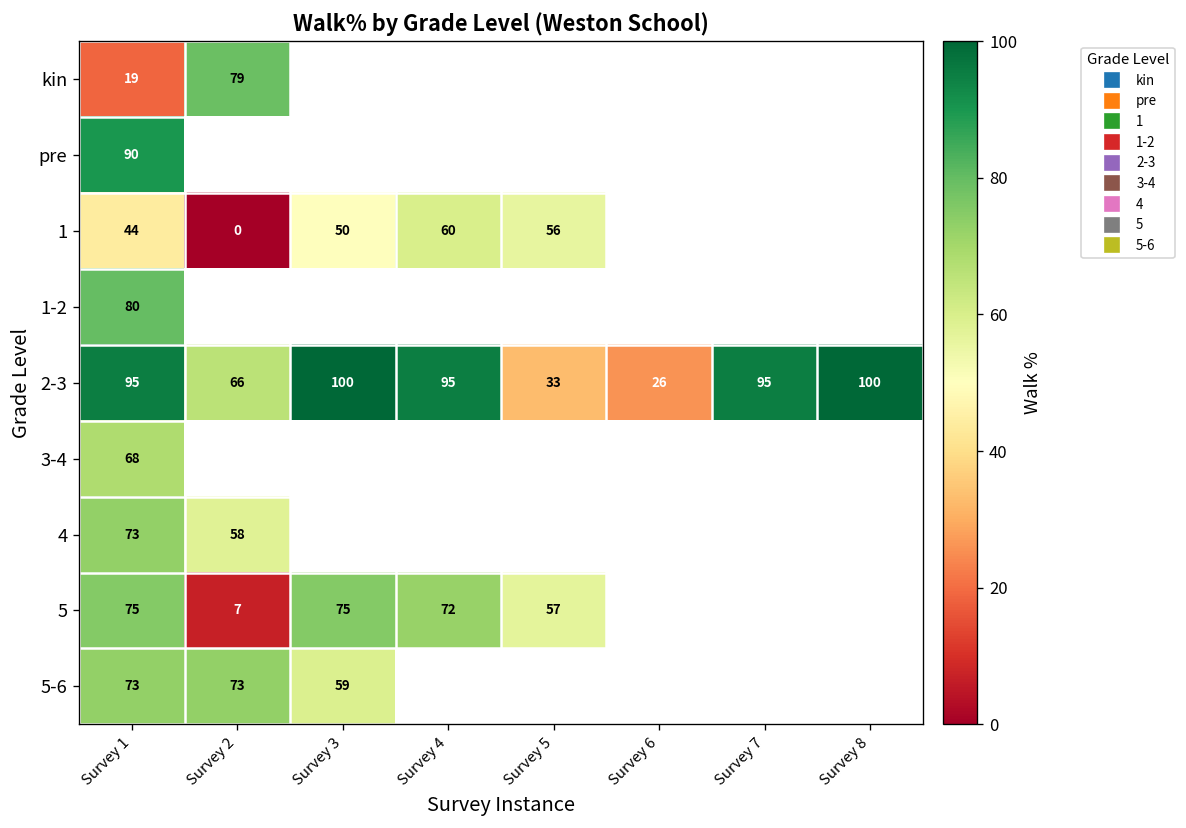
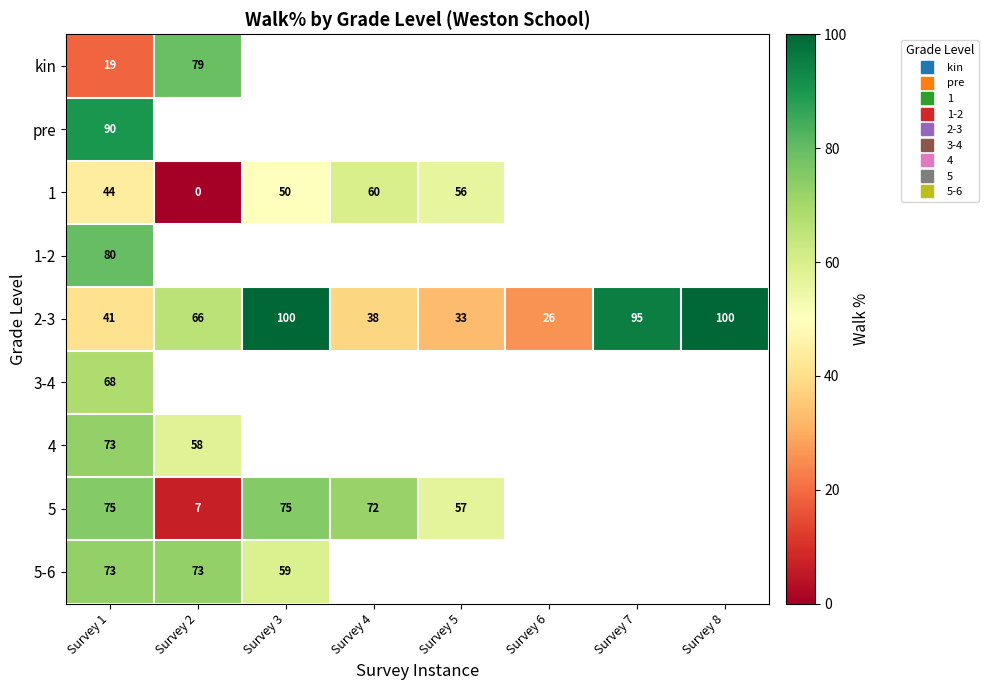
  {
    "kin": {
      "Survey 1": 19,
      "Survey 2": 79
    },
    "pre": {
      "Survey 1": 90
    },
    "1": {
      "Survey 1": 44,
      "Survey 2": 0,
      "Survey 3": 50,
      "Survey 4": 60,
      "Survey 5": 56
    },
    "1-2": {
      "Survey 1": 80
    },
    "2-3": {
-     "Survey 1": 95,
+     "Survey 1": 41,
      "Survey 2": 66,
      "Survey 3": 100,
-     "Survey 4": 95,
+     "Survey 4": 38,
      "Survey 5": 33,
      "Survey 6": 26,
      "Survey 7": 95,
      "Survey 8": 100
    },
    "3-4": {
      "Survey 1": 68
    },
    "4": {
      "Survey 1": 73,
      "Survey 2": 58
    },
    "5": {
      "Survey 1": 75,
      "Survey 2": 7,
      "Survey 3": 75,
      "Survey 4": 72,
      "Survey 5": 57
    },
    "5-6": {
      "Survey 1": 73,
      "Survey 2": 73,
      "Survey 3": 59
    }
  }
